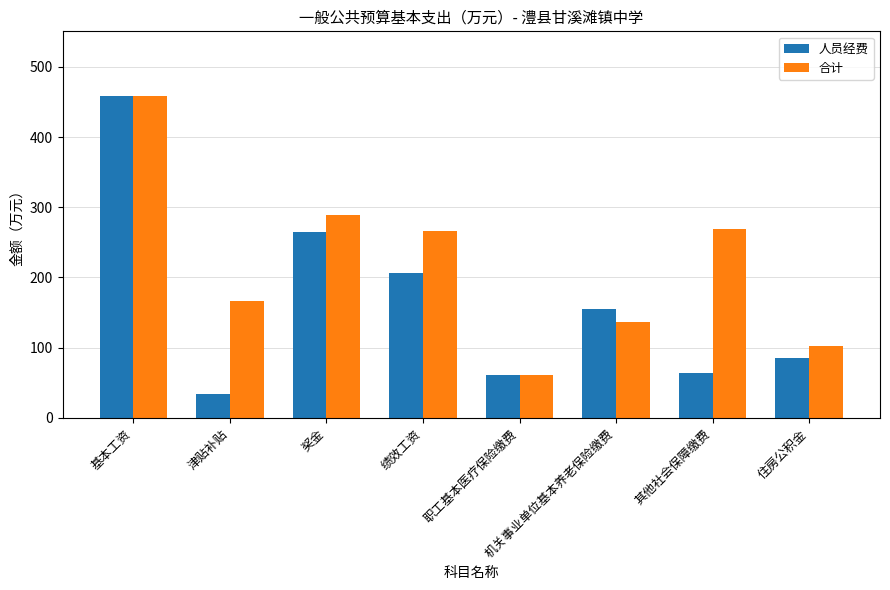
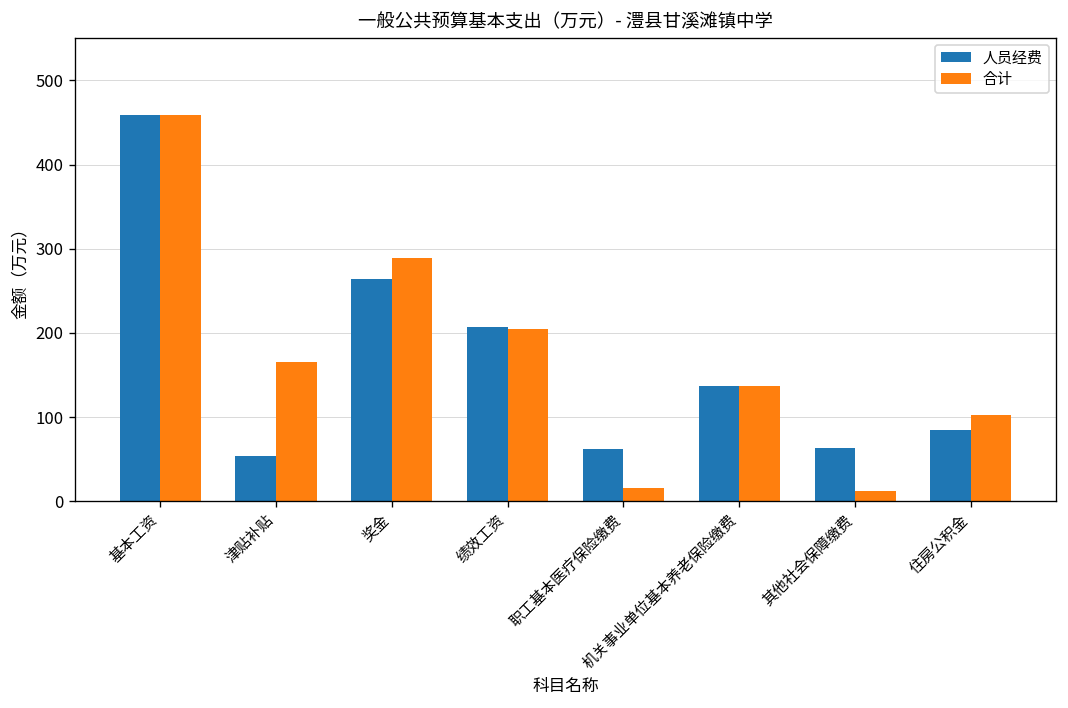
  {
    "人员经费": {
      "基本工资": 460,
-     "津贴补贴": 30,
+     "津贴补贴": 50,
      "奖金": 260,
      "绩效工资": 210,
      "职工基本医疗保险缴费": 60,
-     "机关事业单位基本养老保险缴费": 150,
+     "机关事业单位基本养老保险缴费": 140,
      "其他社会保障缴费": 60,
      "住房公积金": 90
    },
    "合计": {
      "基本工资": 460,
      "津贴补贴": 170,
      "奖金": 290,
-     "绩效工资": 270,
-     "职工基本医疗保险缴费": 60,
+     "绩效工资": 200,
+     "职工基本医疗保险缴费": 20,
      "机关事业单位基本养老保险缴费": 140,
-     "其他社会保障缴费": 270,
+     "其他社会保障缴费": 10,
      "住房公积金": 100
    }
  }
